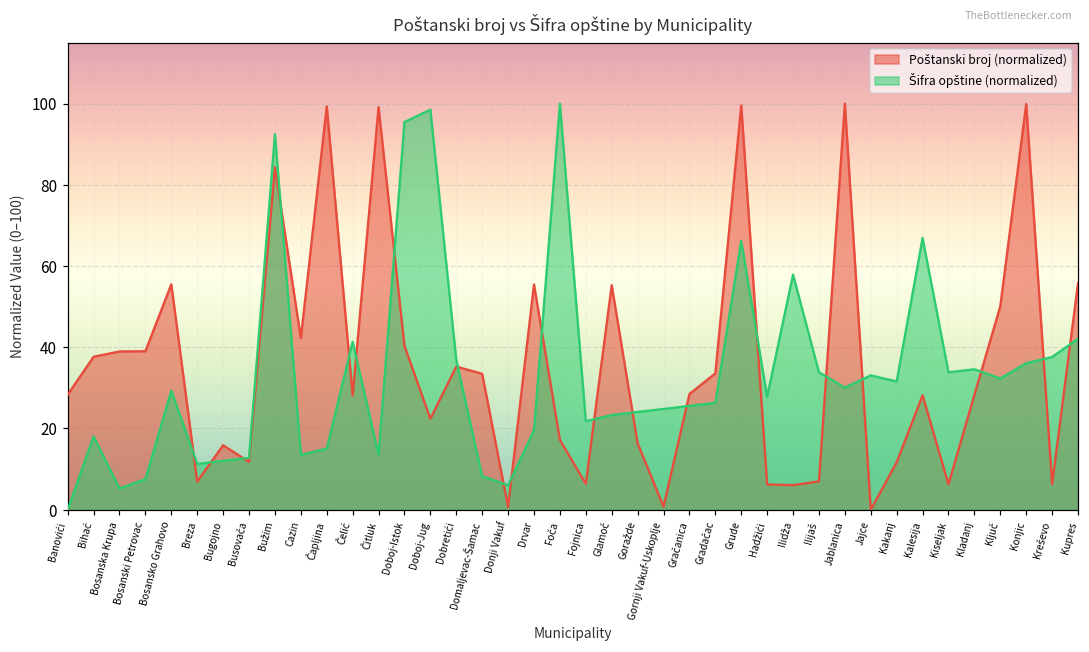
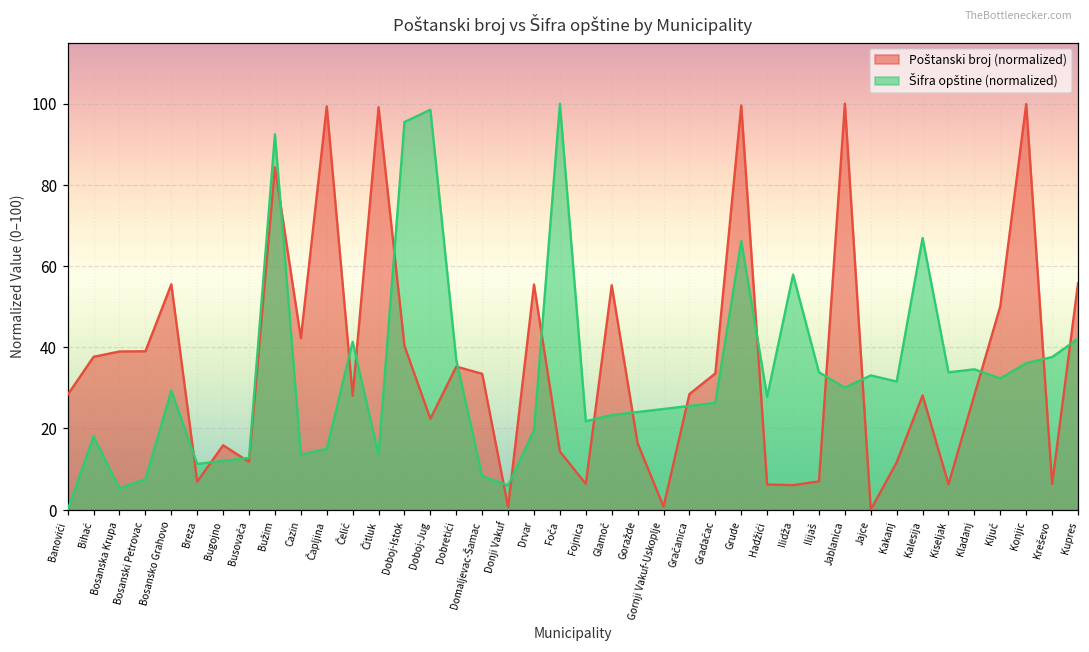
  {
    "Poštanski broj (normalized)": {
      "Banovići": 28,
      "Bihać": 38,
      "Bosanska Krupa": 39,
      "Bosanski Petrovac": 39,
      "Bosansko Grahovo": 56,
      "Breza": 7,
      "Bugojno": 16,
      "Busovača": 12,
      "Bužim": 84,
      "Cazin": 42,
      "Čapljina": 99,
      "Čelić": 28,
      "Čitluk": 99,
      "Doboj-Istok": 40,
      "Doboj-Jug": 22,
      "Dobretići": 35,
      "Domaljevac-Šamac": 33,
      "Donji Vakuf": 1,
      "Drvar": 55,
-     "Foča": 17,
+     "Foča": 14,
      "Fojnica": 6,
      "Glamoč": 55,
      "Goražde": 16,
      "Gornji Vakuf-Uskoplje": 1,
      "Gračanica": 28,
      "Gradačac": 34,
      "Grude": 100,
      "Hadžići": 6,
      "Ilidža": 6,
      "Ilijaš": 7,
      "Jablanica": 100,
      "Jajce": 0,
      "Kakanj": 12,
      "Kalesija": 28,
      "Kiseljak": 6,
      "Kladanj": 28,
      "Ključ": 50,
      "Konjic": 100,
      "Kreševo": 6,
      "Kupres": 56
    },
    "Šifra opštine (normalized)": {
      "Banovići": 0,
      "Bihać": 18,
      "Bosanska Krupa": 5,
      "Bosanski Petrovac": 8,
      "Bosansko Grahovo": 29,
      "Breza": 11,
      "Bugojno": 12,
      "Busovača": 13,
      "Bužim": 92,
      "Cazin": 14,
      "Čapljina": 15,
      "Čelić": 41,
      "Čitluk": 14,
      "Doboj-Istok": 95,
      "Doboj-Jug": 98,
      "Dobretići": 37,
      "Domaljevac-Šamac": 8,
      "Donji Vakuf": 6,
      "Drvar": 20,
      "Foča": 100,
      "Fojnica": 22,
      "Glamoč": 23,
      "Goražde": 24,
      "Gornji Vakuf-Uskoplje": 25,
      "Gračanica": 26,
      "Gradačac": 26,
      "Grude": 66,
      "Hadžići": 28,
      "Ilidža": 58,
      "Ilijaš": 34,
      "Jablanica": 30,
      "Jajce": 33,
      "Kakanj": 32,
      "Kalesija": 67,
      "Kiseljak": 34,
      "Kladanj": 35,
      "Ključ": 32,
      "Konjic": 36,
      "Kreševo": 38,
      "Kupres": 42
    }
  }
